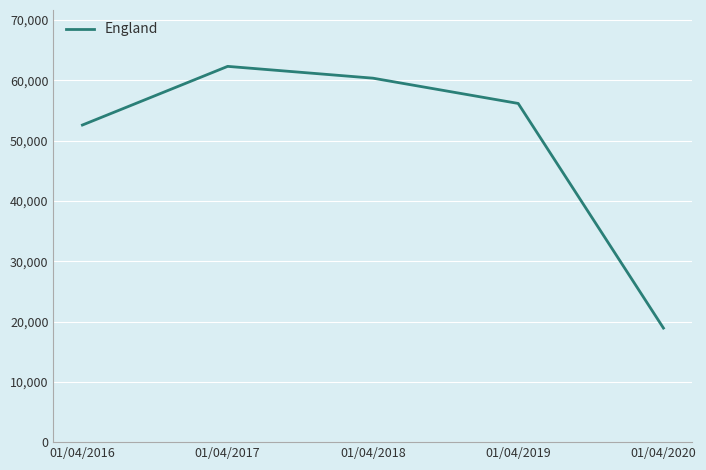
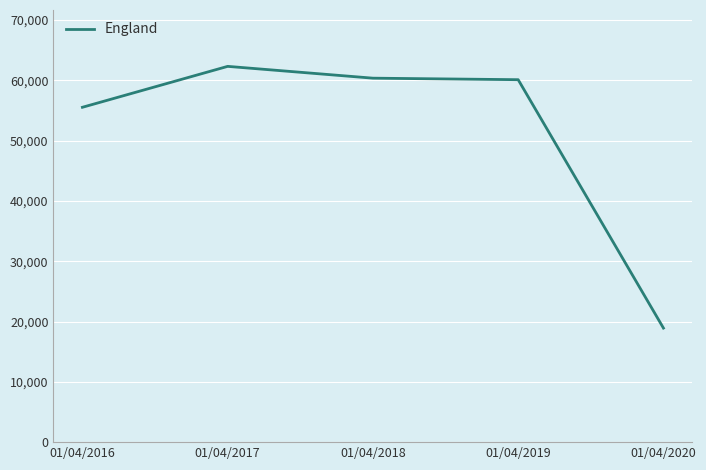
  {
-   "01/04/2016": "53,000",
+   "01/04/2016": "56,000",
    "01/04/2017": "62,000",
    "01/04/2018": "60,000",
-   "01/04/2019": "56,000",
+   "01/04/2019": "60,000",
    "01/04/2020": "19,000"
  }
